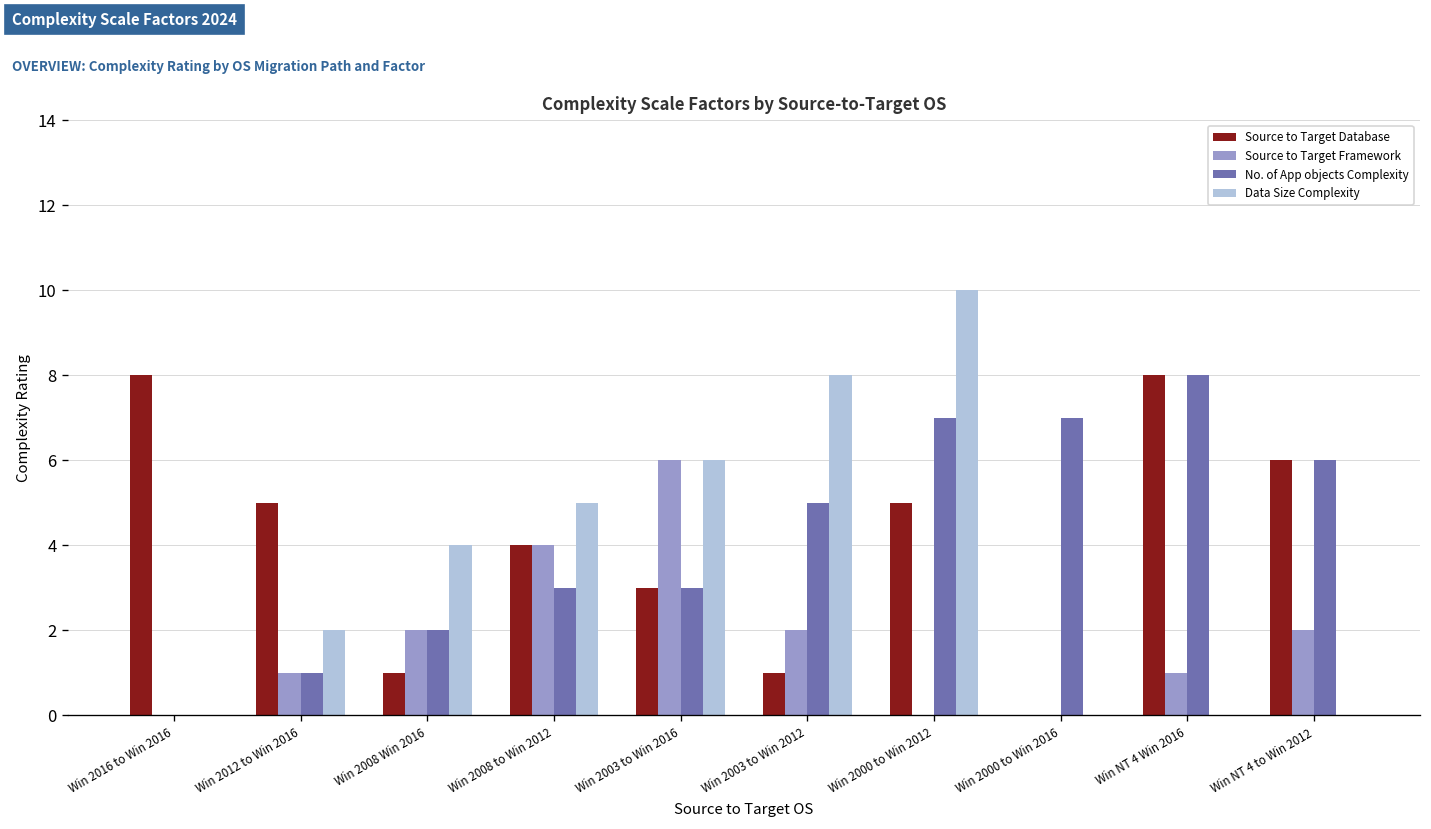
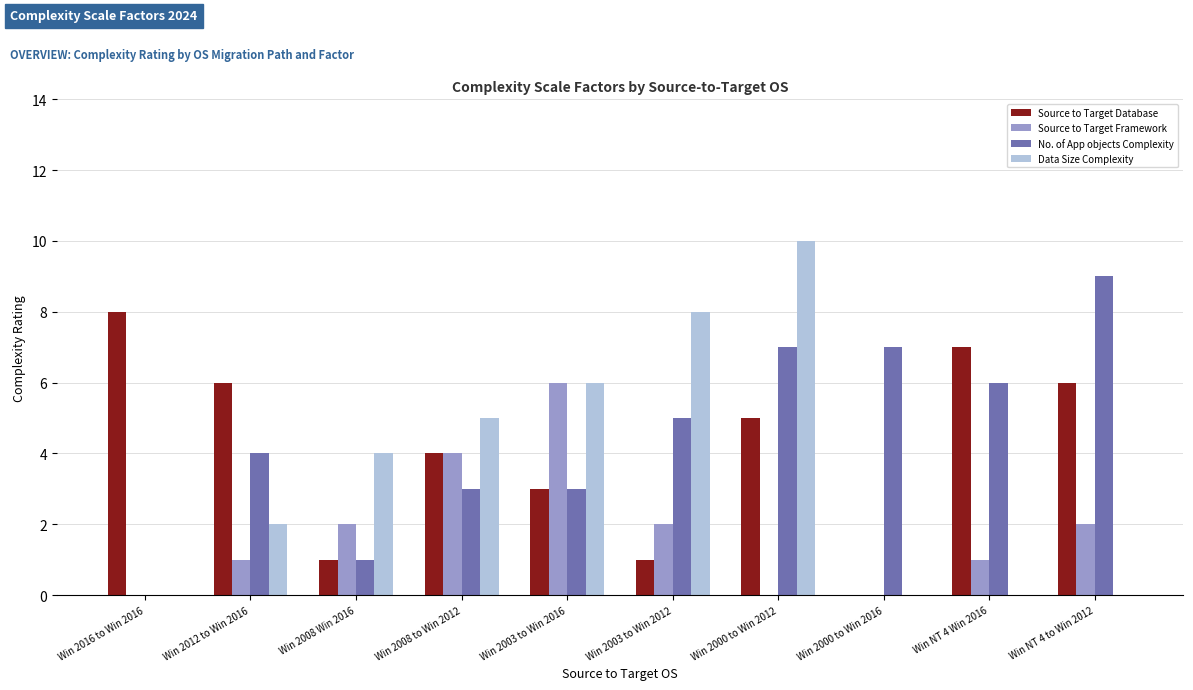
  {
    "Source to Target Database": {
      "Win 2016 to Win 2016": 8,
-     "Win 2012 to Win 2016": 5,
+     "Win 2012 to Win 2016": 6,
      "Win 2008 Win 2016": 1,
      "Win 2008 to Win 2012": 4,
      "Win 2003 to Win 2016": 3,
      "Win 2003 to Win 2012": 1,
      "Win 2000 to Win 2012": 5,
      "Win 2000 to Win 2016": 0,
-     "Win NT 4 Win 2016": 8,
+     "Win NT 4 Win 2016": 7,
      "Win NT 4 to Win 2012": 6
    },
    "No. of App objects Complexity": {
      "Win 2016 to Win 2016": 0,
-     "Win 2012 to Win 2016": 1,
-     "Win 2008 Win 2016": 2,
+     "Win 2012 to Win 2016": 4,
+     "Win 2008 Win 2016": 1,
      "Win 2008 to Win 2012": 3,
      "Win 2003 to Win 2016": 3,
      "Win 2003 to Win 2012": 5,
      "Win 2000 to Win 2012": 7,
      "Win 2000 to Win 2016": 7,
-     "Win NT 4 Win 2016": 8,
-     "Win NT 4 to Win 2012": 6
+     "Win NT 4 Win 2016": 6,
+     "Win NT 4 to Win 2012": 9
    }
  }
